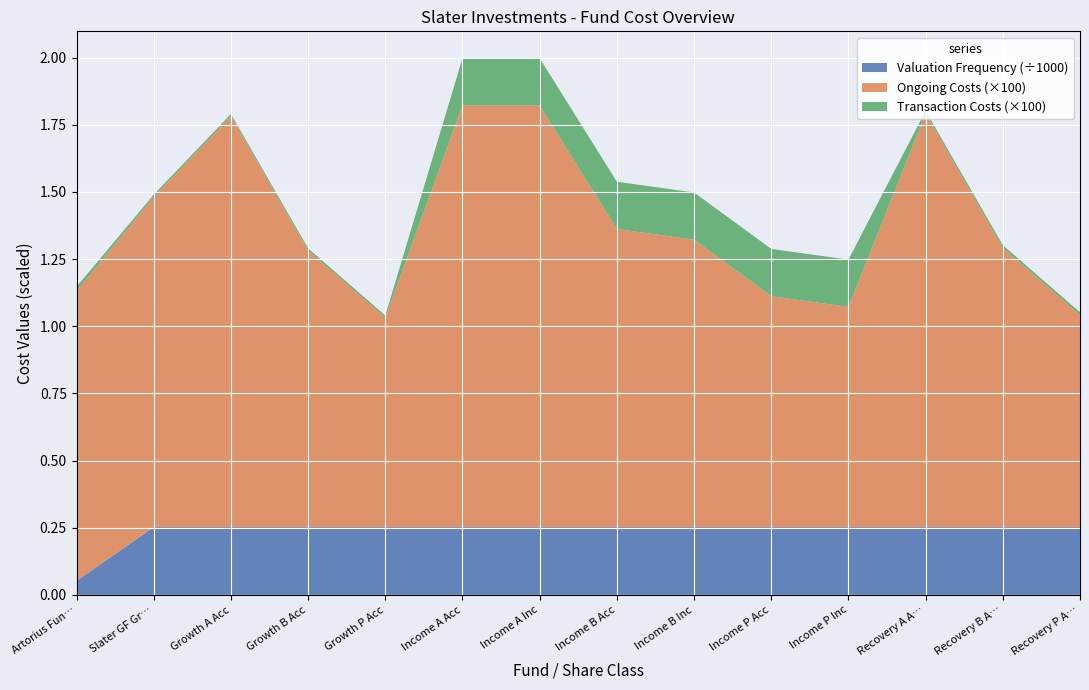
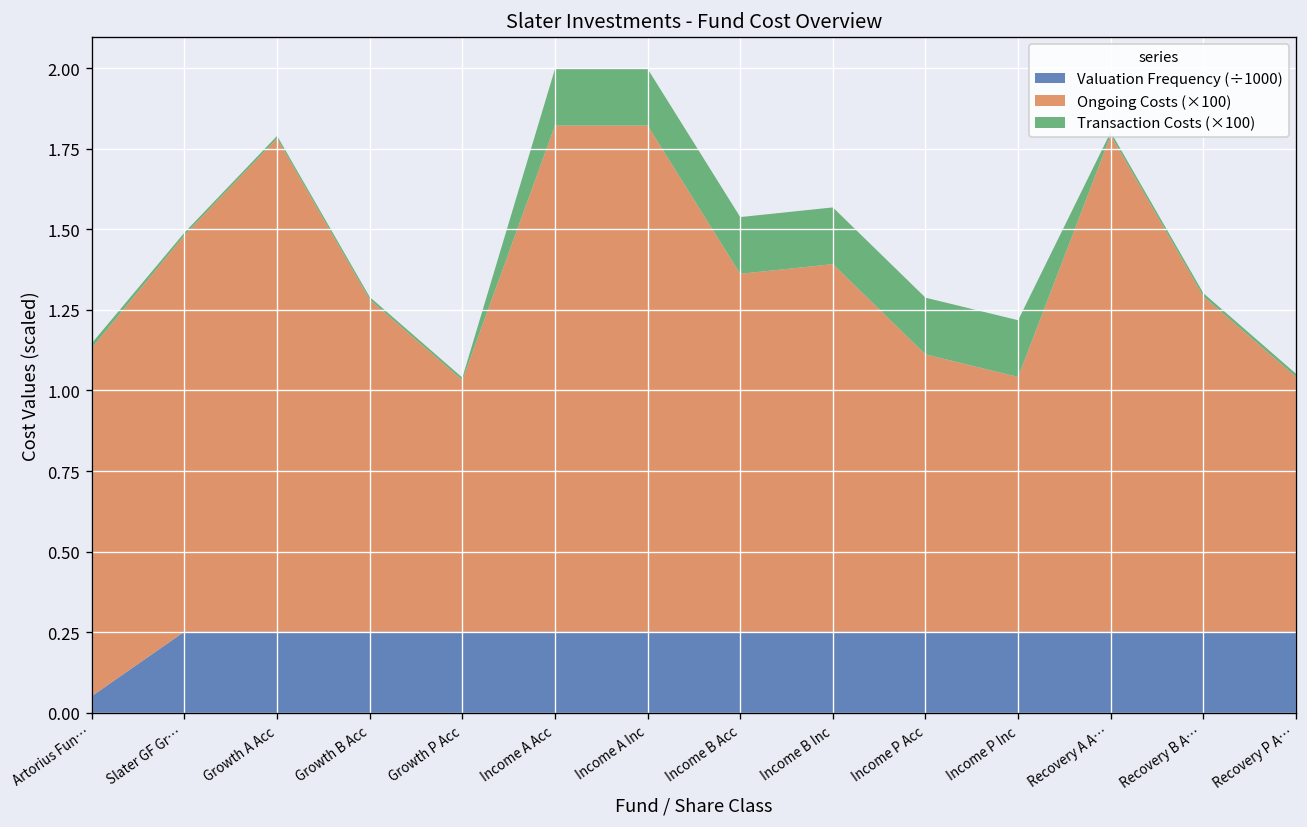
  {
    "Valuation Frequency (÷1000)": {
      "Artorius Fun…": 0.05,
      "Slater GF Gr…": 0.25,
      "Growth A Acc": 0.25,
      "Growth B Acc": 0.25,
      "Growth P Acc": 0.25,
      "Income A Acc": 0.25,
      "Income A Inc": 0.25,
      "Income B Acc": 0.25,
      "Income B Inc": 0.25,
      "Income P Acc": 0.25,
      "Income P Inc": 0.25,
      "Recovery A A…": 0.25,
      "Recovery B A…": 0.25,
      "Recovery P A…": 0.25
    },
    "Ongoing Costs (×100)": {
      "Artorius Fun…": 1.08,
      "Income A Acc": 1.57,
      "Income A Inc": 1.57,
      "Income B Acc": 1.11,
-     "Income B Inc": 1.07,
+     "Income B Inc": 1.14,
      "Income P Acc": 0.86,
-     "Income P Inc": 0.82,
+     "Income P Inc": 0.79,
      "Recovery B A…": 1.04,
      "Recovery P A…": 0.79
    },
    "Transaction Costs (×100)": {
      "Artorius Fun…": 0.01,
      "Income A Acc": 0.18,
      "Income A Inc": 0.18,
      "Income B Acc": 0.18,
      "Income B Inc": 0.18,
      "Income P Acc": 0.18,
      "Income P Inc": 0.18,
      "Recovery B A…": 0.01,
      "Recovery P A…": 0.01
    }
  }
